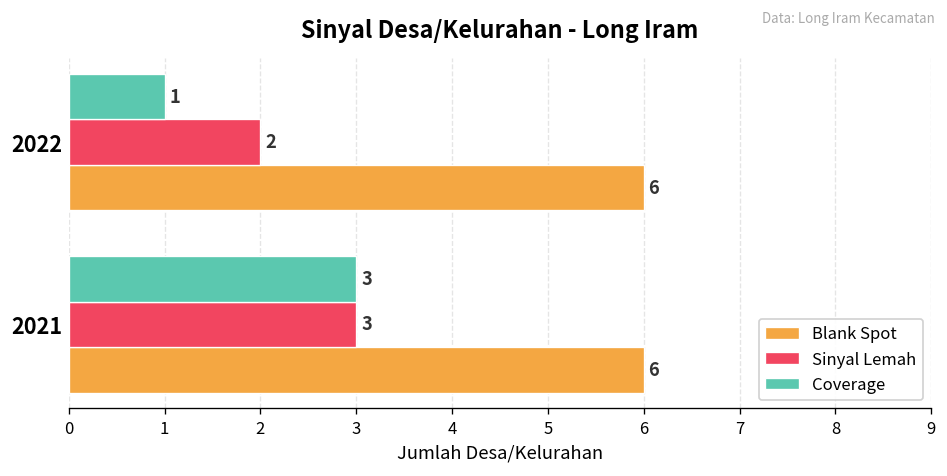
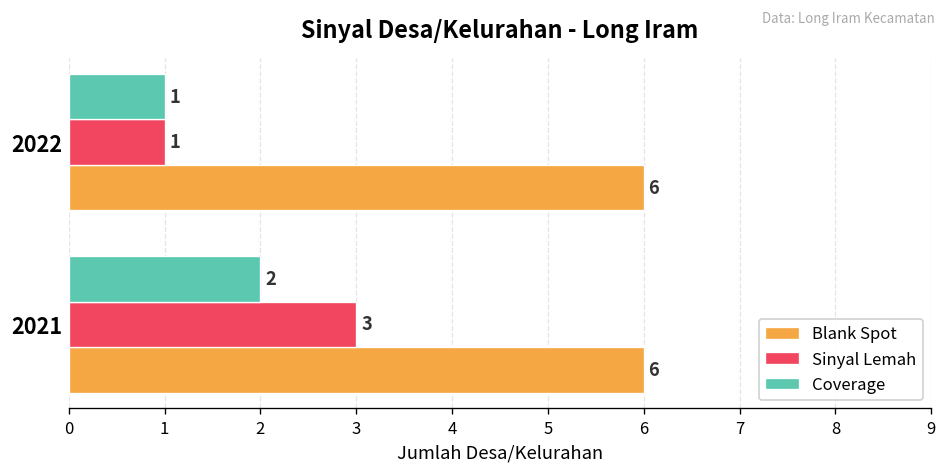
  {
    "Blank Spot": {
      "2022": 6,
      "2021": 6
    },
    "Sinyal Lemah": {
-     "2022": 2,
+     "2022": 1,
      "2021": 3
    },
    "Coverage": {
      "2022": 1,
-     "2021": 3
+     "2021": 2
    }
  }
